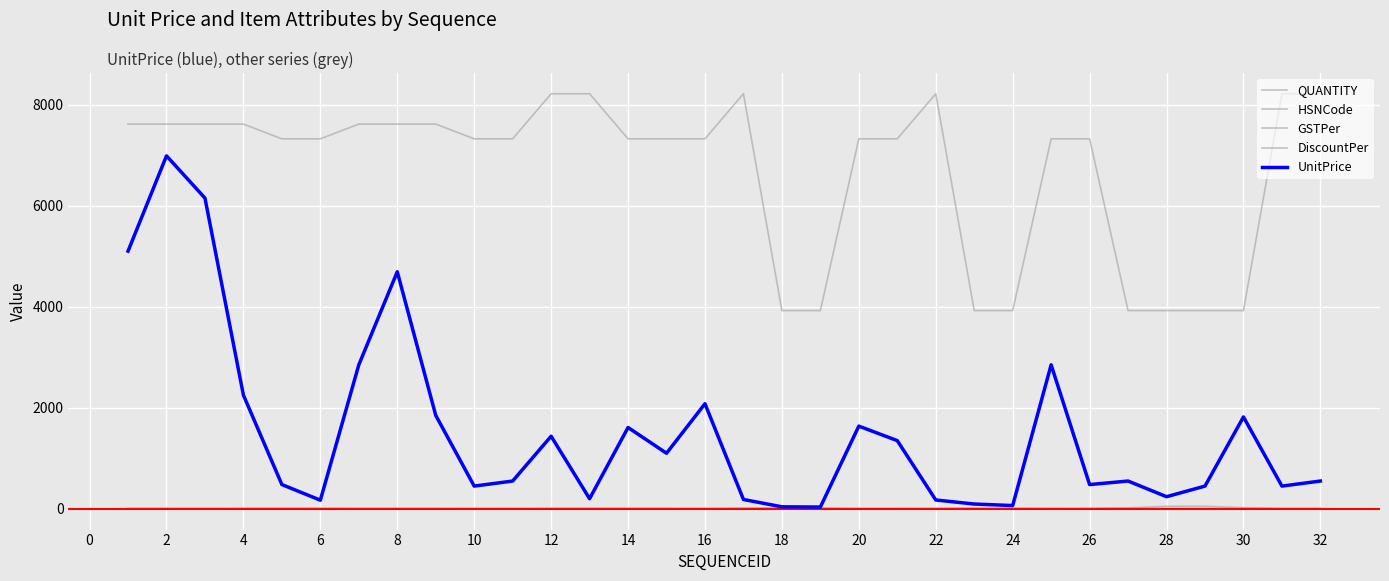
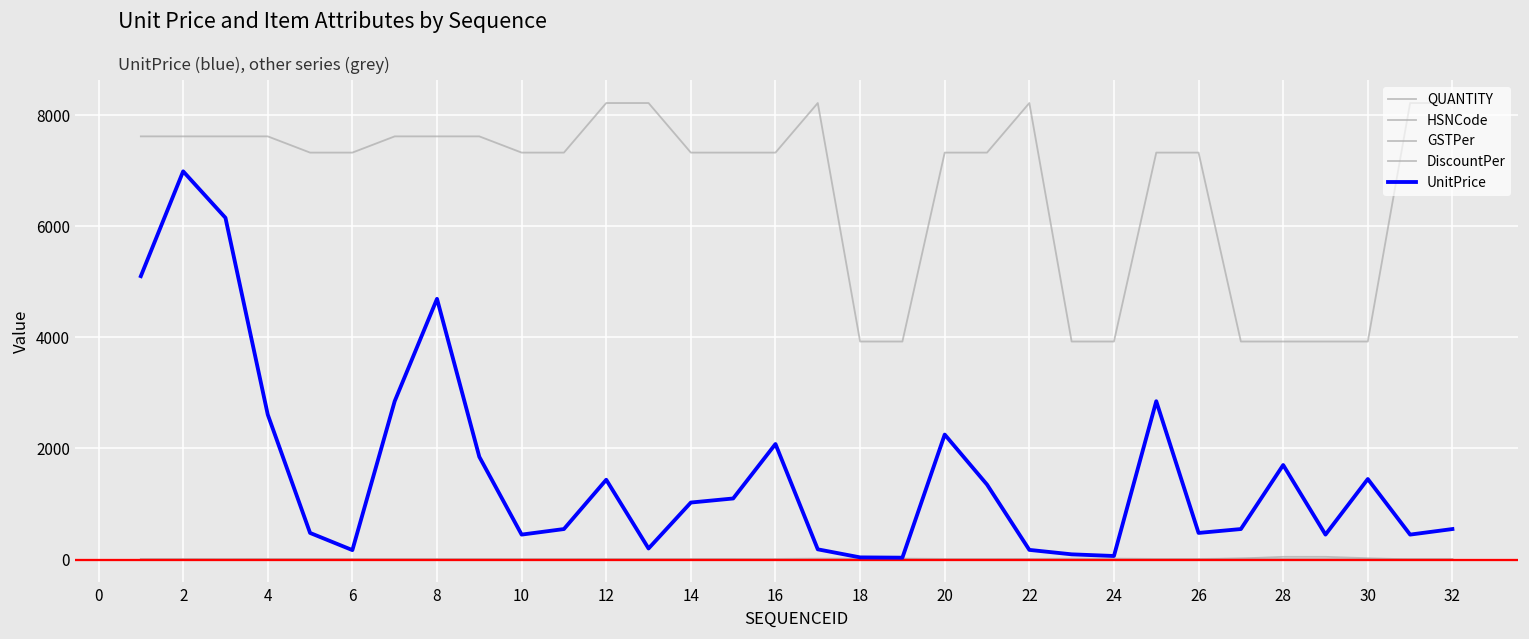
  {
    "UnitPrice": {
      "2": 7000,
-     "4": 2300,
+     "4": 2600,
      "6": 200,
      "8": 4700,
      "10": 500,
      "12": 1400,
-     "14": 1600,
+     "14": 1000,
      "16": 2100,
-     "20": 1600,
+     "20": 2300,
      "22": 200,
      "26": 500,
-     "28": 200,
-     "30": 1800,
+     "28": 1700,
+     "30": 1500,
      "32": 600
    }
  }
